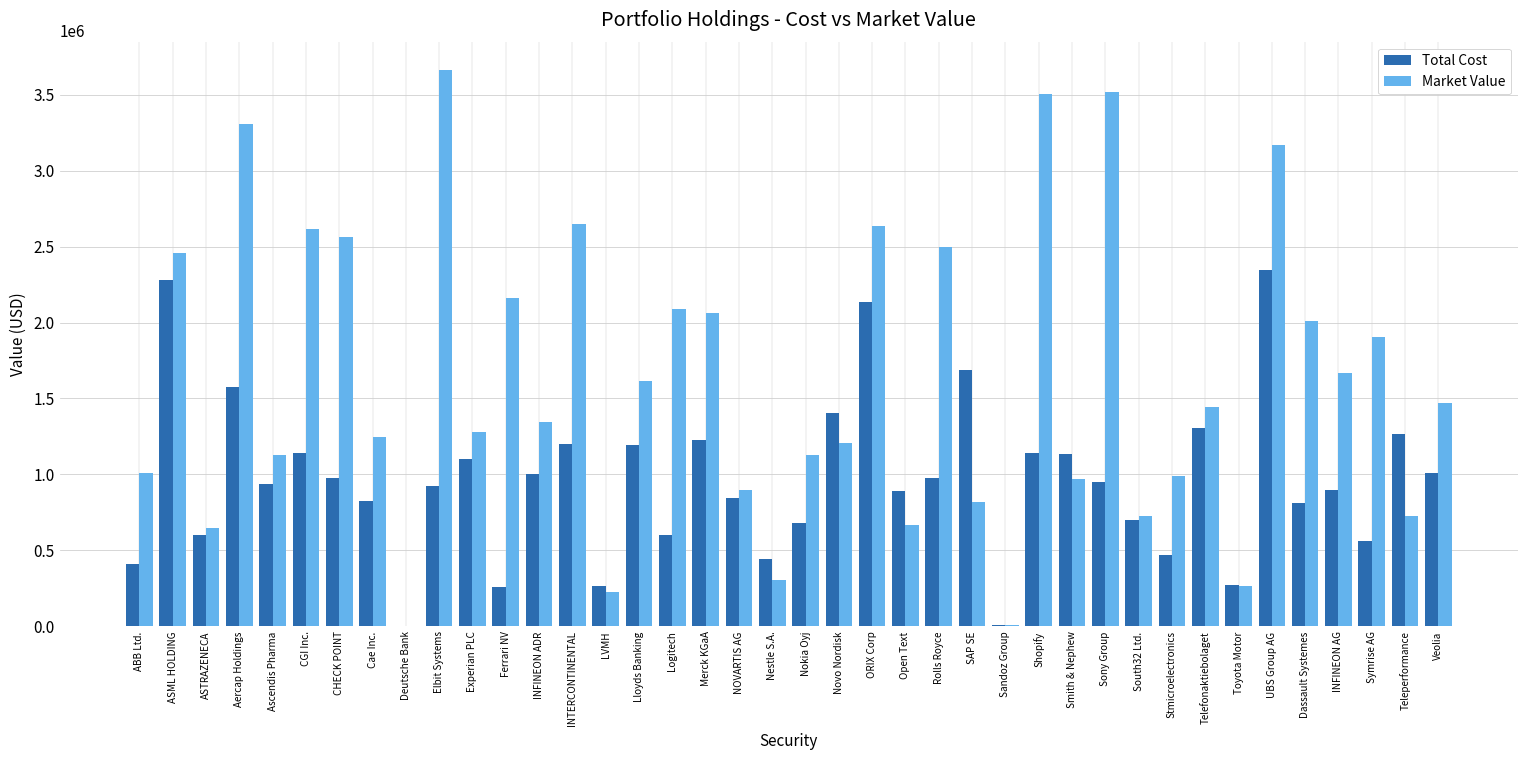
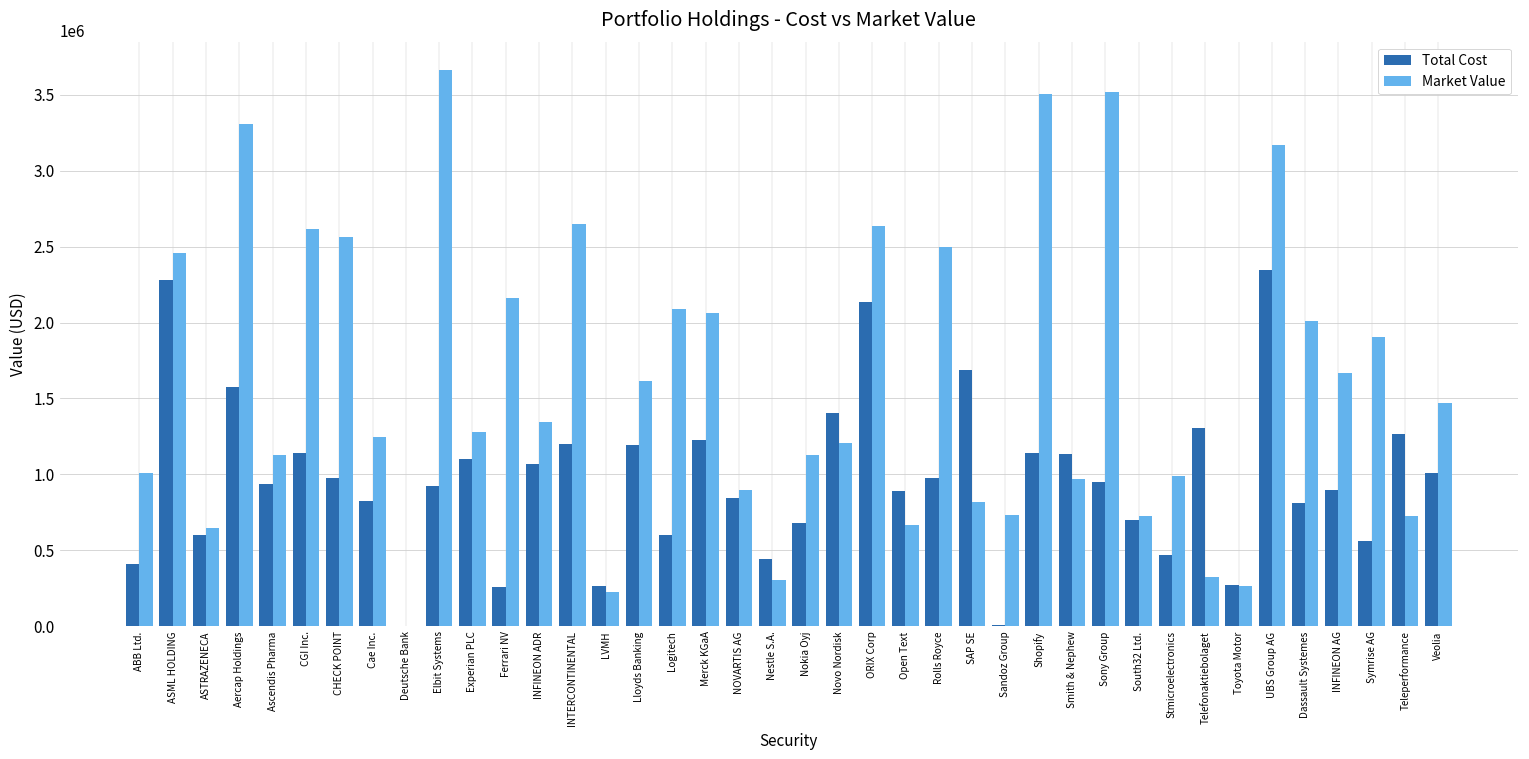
  {
    "Total Cost": {
      "ABB Ltd.": 410000,
      "ASML HOLDING": 2280000,
      "ASTRAZENECA": 600000,
      "Aercap Holdings": 1580000,
      "Ascendis Pharma": 940000,
      "CGI Inc.": 1140000,
      "CHECK POINT": 970000,
      "Cae Inc.": 830000,
      "Elbit Systems": 930000,
      "Experian PLC": 1100000,
      "Ferrari NV": 260000,
-     "INFINEON ADR": 1000000,
+     "INFINEON ADR": 1070000,
      "INTERCONTINENTAL": 1200000,
      "LVMH": 260000,
      "Lloyds Banking": 1190000,
      "Logitech": 600000,
      "Merck KGaA": 1230000,
      "NOVARTIS AG": 850000,
      "Nestle S.A.": 440000,
      "Nokia Oyj": 680000,
      "Novo Nordisk": 1400000,
      "ORIX Corp": 2140000,
      "Open Text": 890000,
      "Rolls Royce": 980000,
      "SAP SE": 1690000,
      "Shopify": 1140000,
      "Smith & Nephew": 1130000,
      "Sony Group": 950000,
      "South32 Ltd.": 700000,
      "Stmicroelectronics": 470000,
      "Telefonaktiebolaget": 1310000,
      "Toyota Motor": 270000,
      "UBS Group AG": 2350000,
      "Dassault Systemes": 810000,
      "INFINEON AG": 900000,
      "Symrise AG": 560000,
      "Teleperformance": 1260000,
      "Veolia": 1010000
    },
    "Market Value": {
      "ABB Ltd.": 1010000,
      "ASML HOLDING": 2460000,
      "ASTRAZENECA": 640000,
      "Aercap Holdings": 3310000,
      "Ascendis Pharma": 1130000,
      "CGI Inc.": 2610000,
      "CHECK POINT": 2560000,
      "Cae Inc.": 1250000,
      "Elbit Systems": 3670000,
      "Experian PLC": 1280000,
      "Ferrari NV": 2170000,
      "INFINEON ADR": 1350000,
      "INTERCONTINENTAL": 2650000,
      "LVMH": 220000,
      "Lloyds Banking": 1620000,
      "Logitech": 2090000,
      "Merck KGaA": 2060000,
      "NOVARTIS AG": 890000,
      "Nestle S.A.": 310000,
      "Nokia Oyj": 1130000,
      "Novo Nordisk": 1200000,
      "ORIX Corp": 2640000,
      "Open Text": 670000,
      "Rolls Royce": 2500000,
      "SAP SE": 820000,
-     "Sandoz Group": 10000,
+     "Sandoz Group": 730000,
      "Shopify": 3510000,
      "Smith & Nephew": 970000,
      "Sony Group": 3520000,
      "South32 Ltd.": 720000,
      "Stmicroelectronics": 990000,
-     "Telefonaktiebolaget": 1450000,
+     "Telefonaktiebolaget": 320000,
      "Toyota Motor": 260000,
      "UBS Group AG": 3170000,
      "Dassault Systemes": 2010000,
      "INFINEON AG": 1670000,
      "Symrise AG": 1910000,
      "Teleperformance": 730000,
      "Veolia": 1470000
    }
  }
